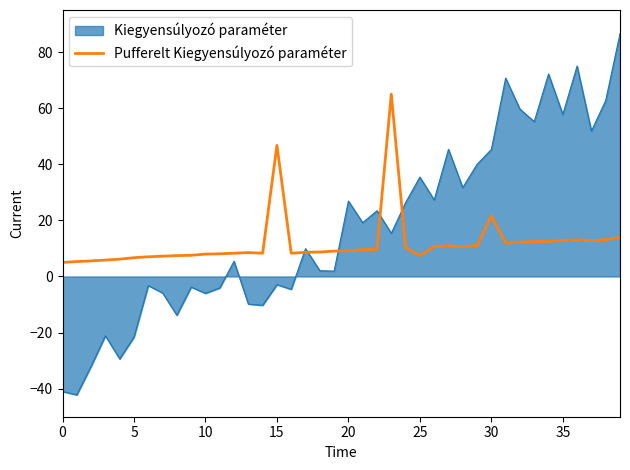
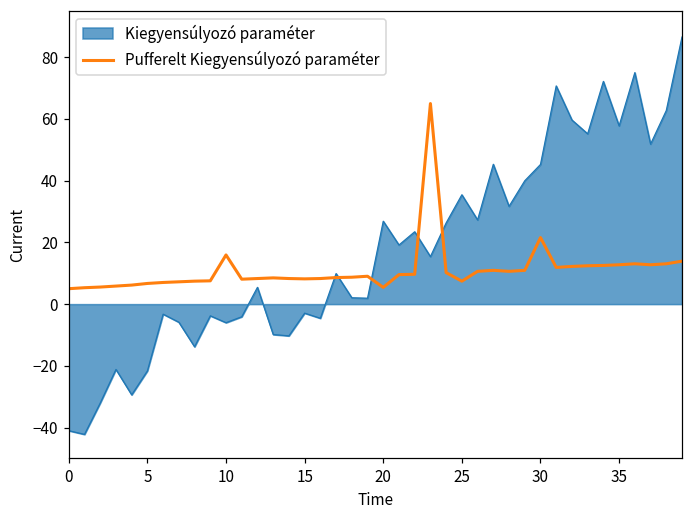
  {
    "Pufferelt Kiegyensúlyozó paraméter": {
      "0": 5,
      "5": 7,
-     "10": 8,
-     "15": 47,
-     "20": 9,
+     "10": 16,
+     "15": 8,
+     "20": 5,
      "25": 7,
      "30": 22,
      "35": 13
    }
  }
